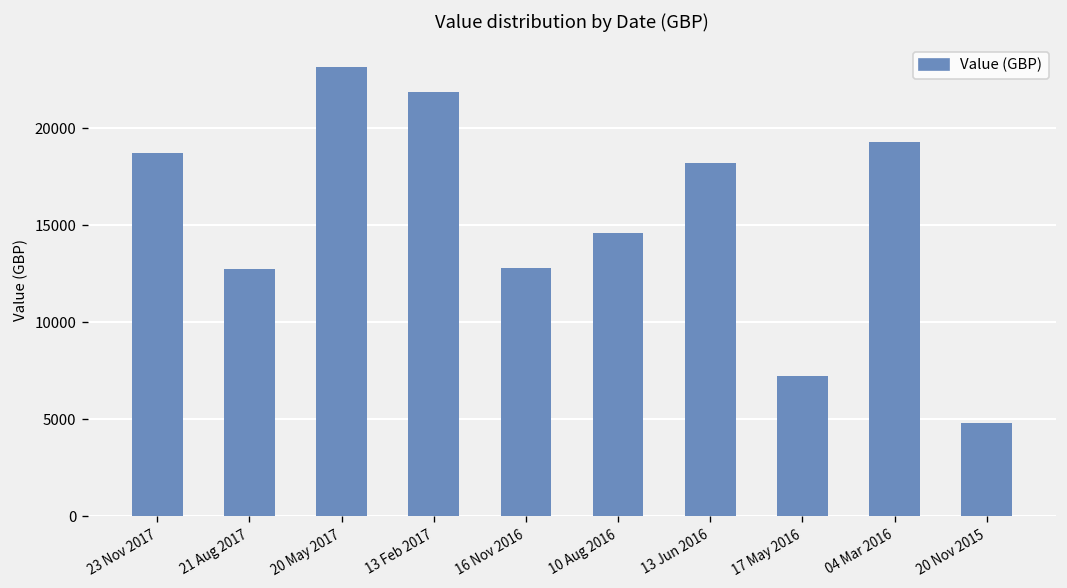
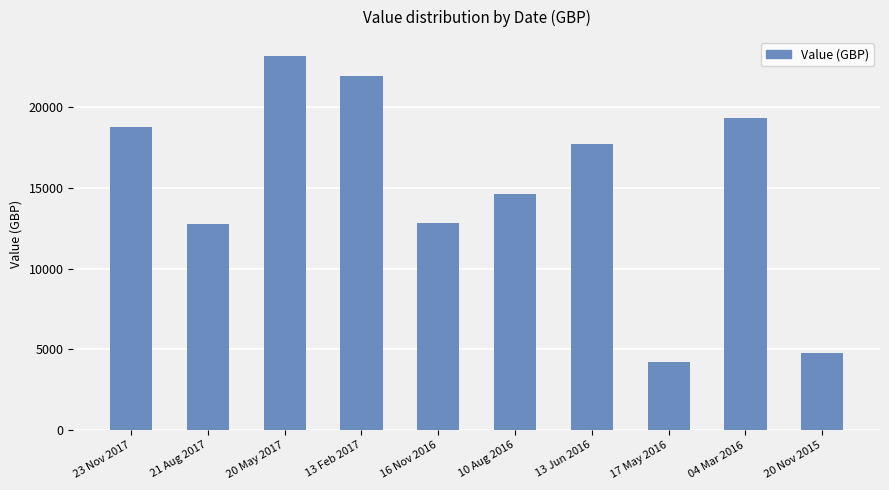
  {
    "23 Nov 2017": 18700,
    "21 Aug 2017": 12700,
    "20 May 2017": 23200,
    "13 Feb 2017": 21900,
    "16 Nov 2016": 12800,
    "10 Aug 2016": 14600,
-   "13 Jun 2016": 18200,
-   "17 May 2016": 7200,
+   "13 Jun 2016": 17700,
+   "17 May 2016": 4200,
    "04 Mar 2016": 19300,
    "20 Nov 2015": 4800
  }
